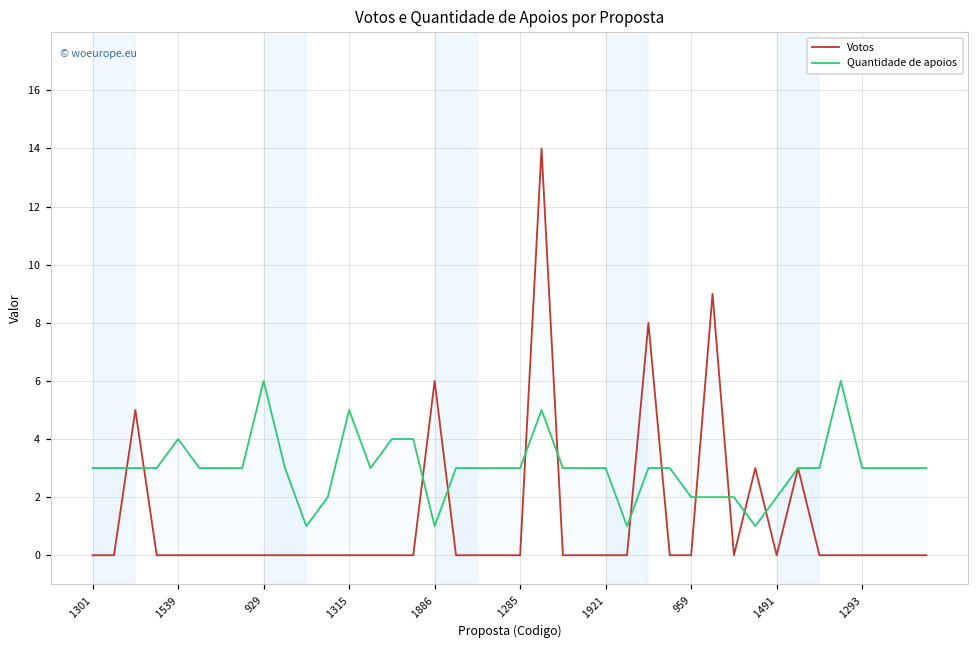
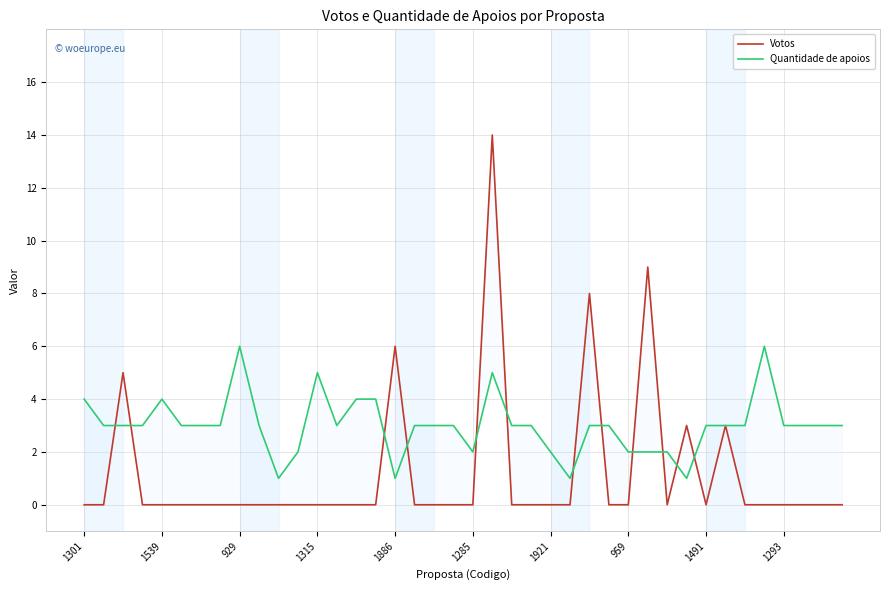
  {
    "Votos": {
      "1301": 0,
      "1539": 0,
      "929": 0,
      "1315": 0,
      "1285": 0,
      "1921": 0,
      "959": 0,
      "1491": 0,
      "1293": 0
    },
    "Quantidade de apoios": {
-     "1301": 3,
+     "1301": 4,
      "1886": 1,
-     "1285": 3,
-     "1921": 3,
-     "1491": 2
+     "1285": 2,
+     "1921": 2,
+     "1491": 3
    }
  }
